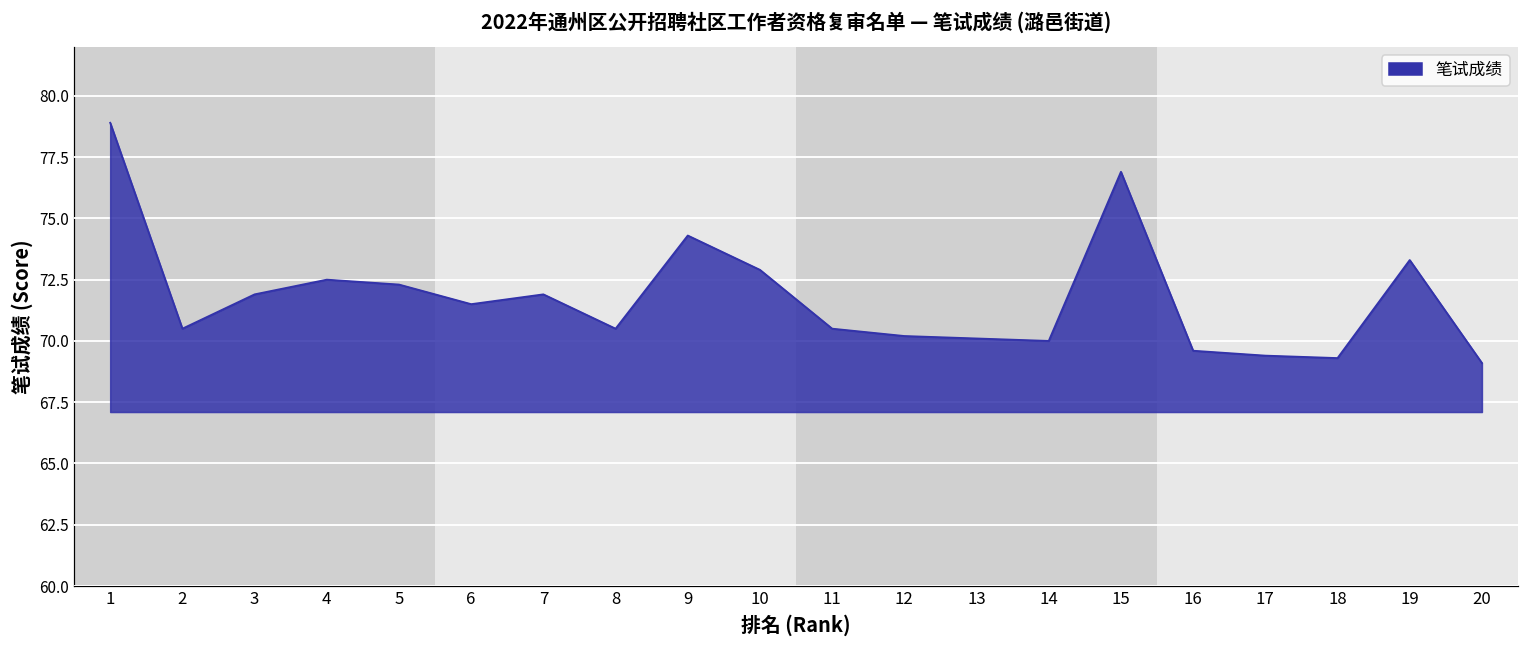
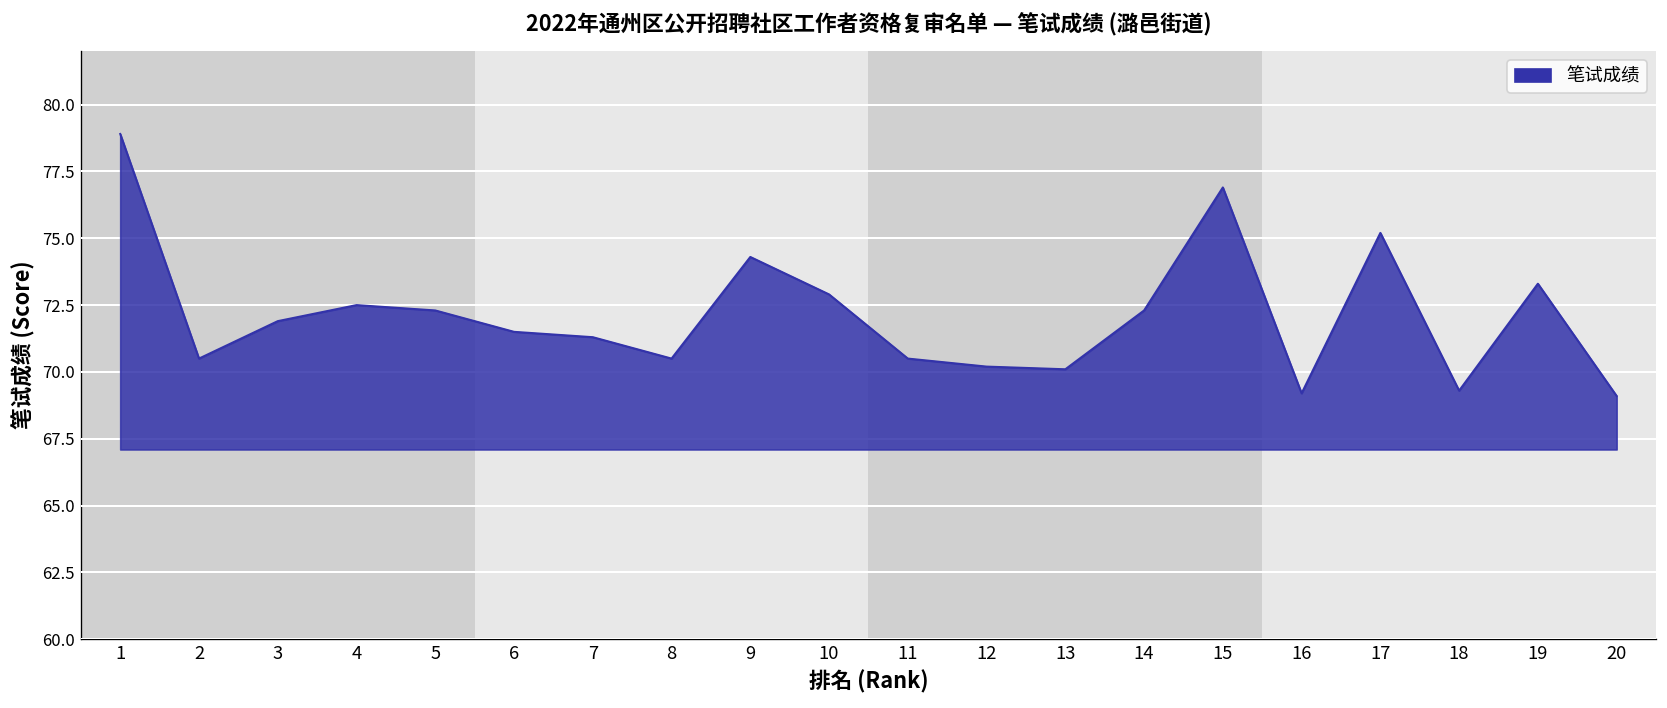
  {
    "1": 78.9,
    "2": 70.5,
    "3": 71.9,
    "4": 72.5,
    "5": 72.3,
    "6": 71.5,
-   "7": 71.9,
+   "7": 71.3,
    "8": 70.5,
    "9": 74.3,
    "10": 72.9,
    "11": 70.5,
    "12": 70.2,
    "13": 70.1,
-   "14": 70.0,
+   "14": 72.3,
    "15": 76.9,
-   "16": 69.6,
-   "17": 69.4,
+   "16": 69.2,
+   "17": 75.2,
    "18": 69.3,
    "19": 73.3,
    "20": 69.1
  }
